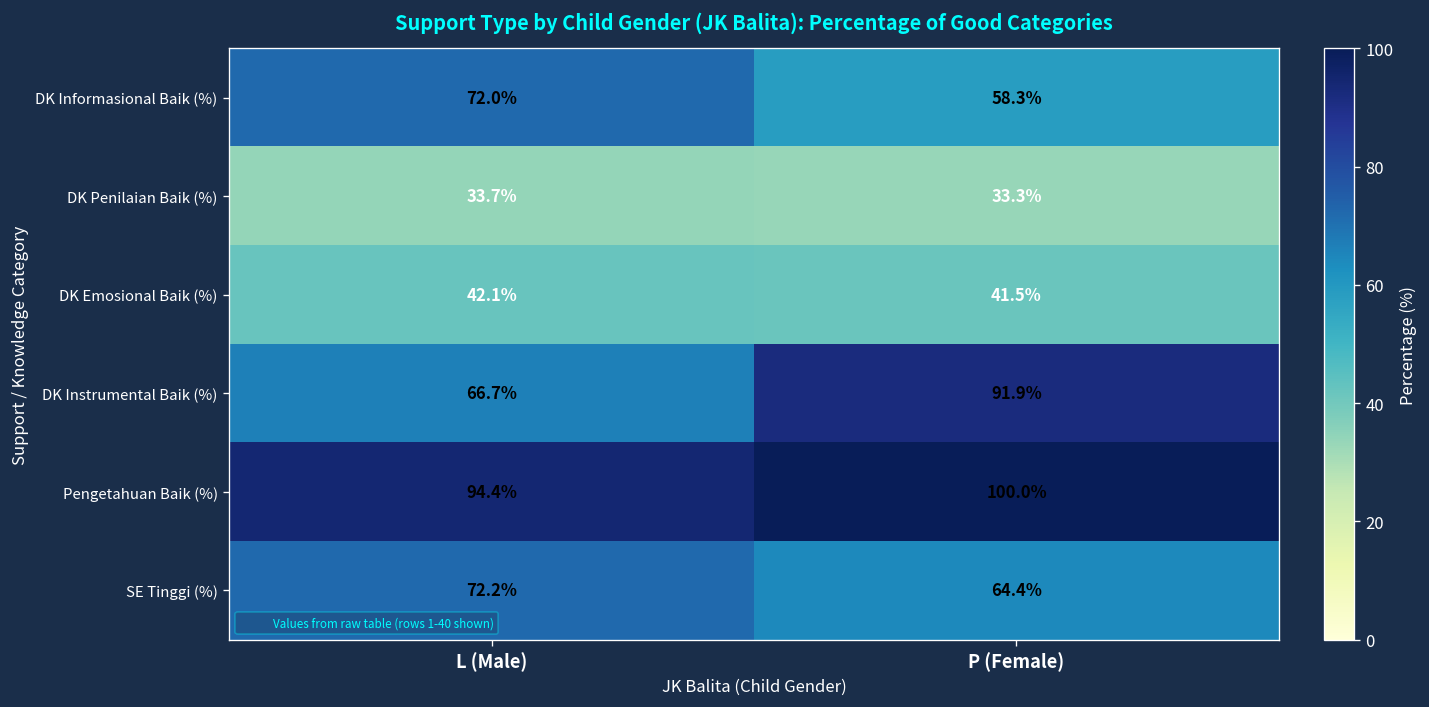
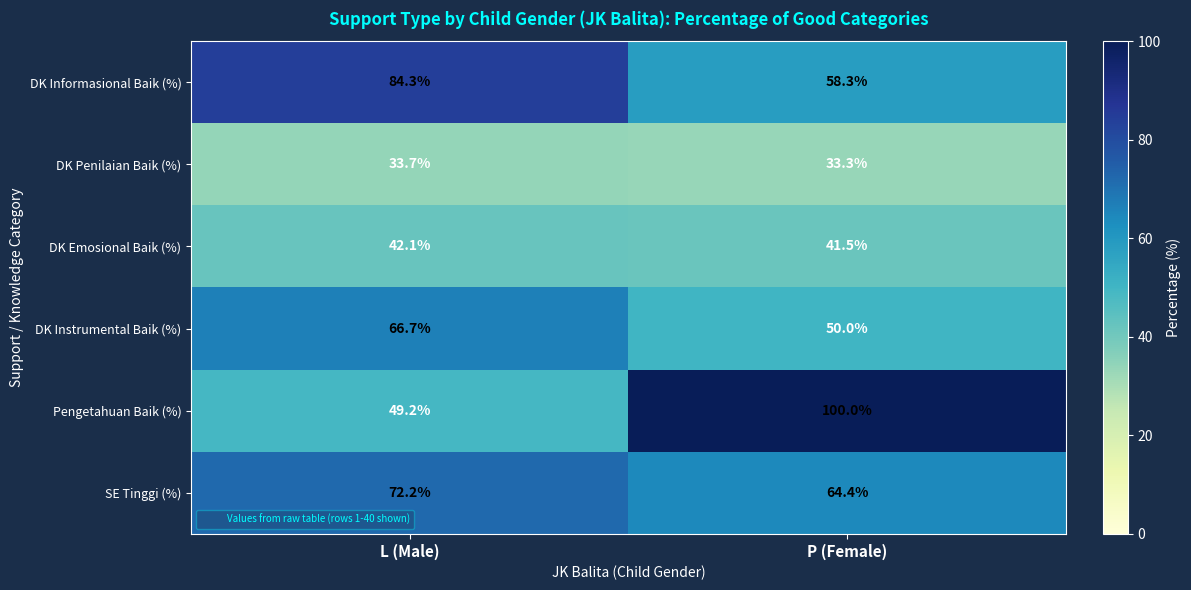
  {
    "DK Informasional Baik (%)": {
-     "L (Male)": "72.0%",
+     "L (Male)": "84.3%",
      "P (Female)": "58.3%"
    },
    "DK Penilaian Baik (%)": {
      "L (Male)": "33.7%",
      "P (Female)": "33.3%"
    },
    "DK Emosional Baik (%)": {
      "L (Male)": "42.1%",
      "P (Female)": "41.5%"
    },
    "DK Instrumental Baik (%)": {
      "L (Male)": "66.7%",
-     "P (Female)": "91.9%"
+     "P (Female)": "50.0%"
    },
    "Pengetahuan Baik (%)": {
-     "L (Male)": "94.4%",
+     "L (Male)": "49.2%",
      "P (Female)": "100.0%"
    },
    "SE Tinggi (%)": {
      "L (Male)": "72.2%",
      "P (Female)": "64.4%"
    }
  }
